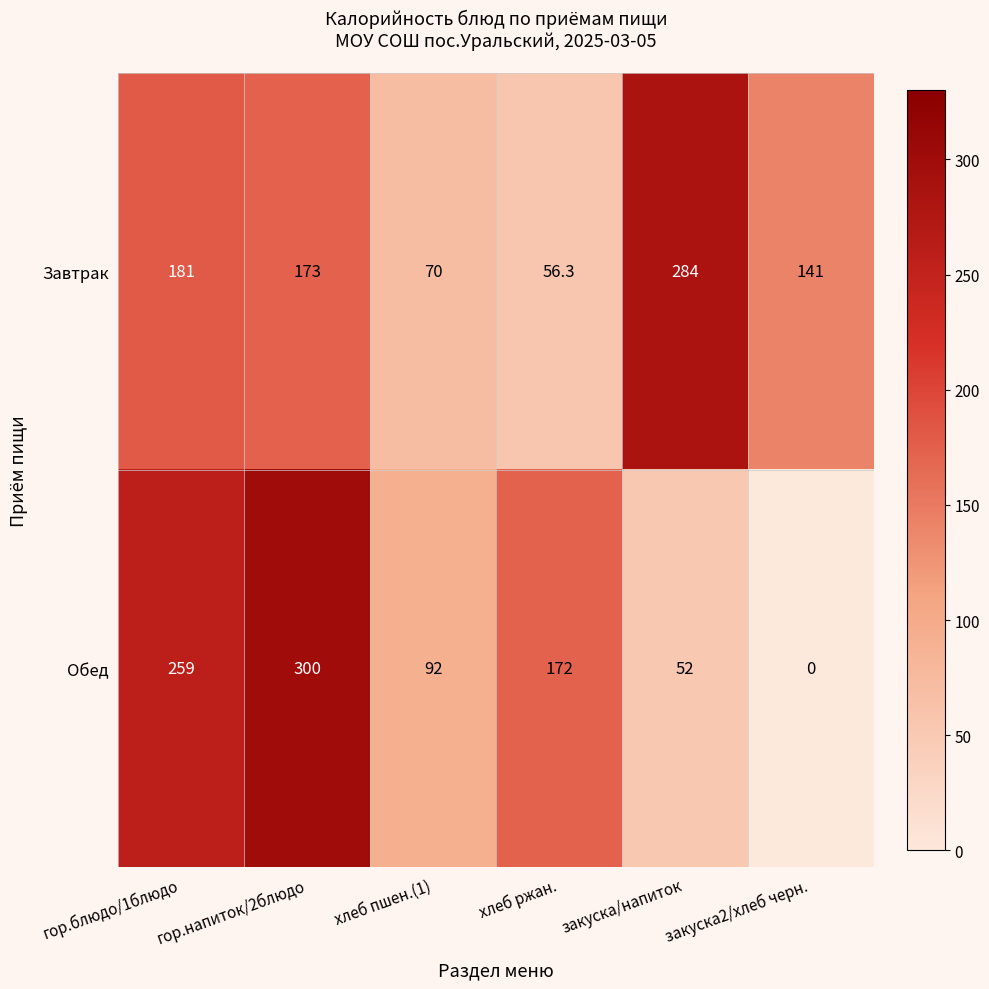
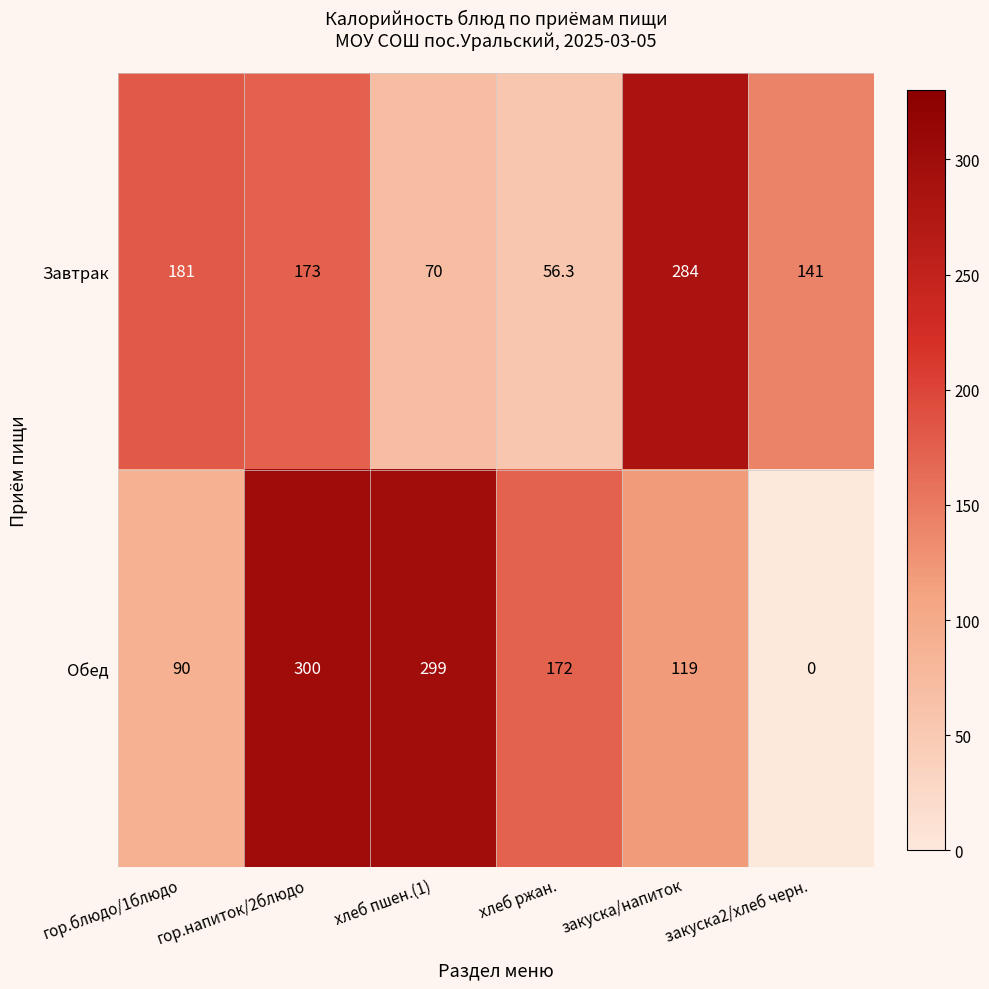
  {
    "Завтрак": {
      "гор.блюдо/1блюдо": 181,
      "гор.напиток/2блюдо": 173,
      "хлеб пшен.(1)": 70,
      "хлеб ржан.": 56.3,
      "закуска/напиток": 284,
      "закуска2/хлеб черн.": 141
    },
    "Обед": {
-     "гор.блюдо/1блюдо": 259,
+     "гор.блюдо/1блюдо": 90,
      "гор.напиток/2блюдо": 300,
-     "хлеб пшен.(1)": 92,
+     "хлеб пшен.(1)": 299,
      "хлеб ржан.": 172,
-     "закуска/напиток": 52,
+     "закуска/напиток": 119,
      "закуска2/хлеб черн.": 0
    }
  }
